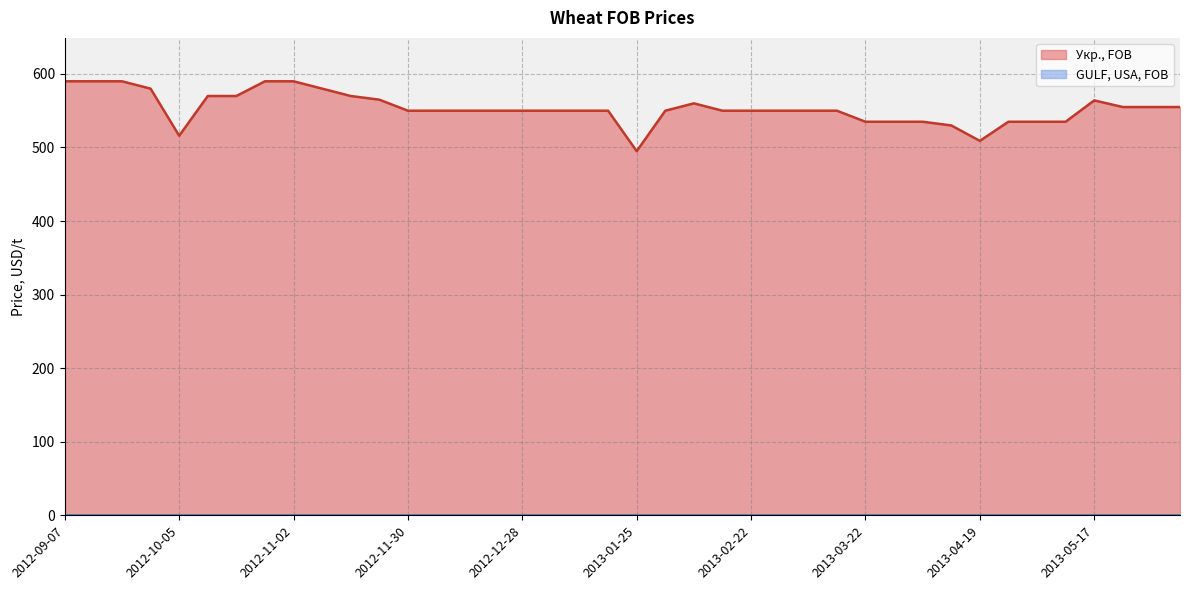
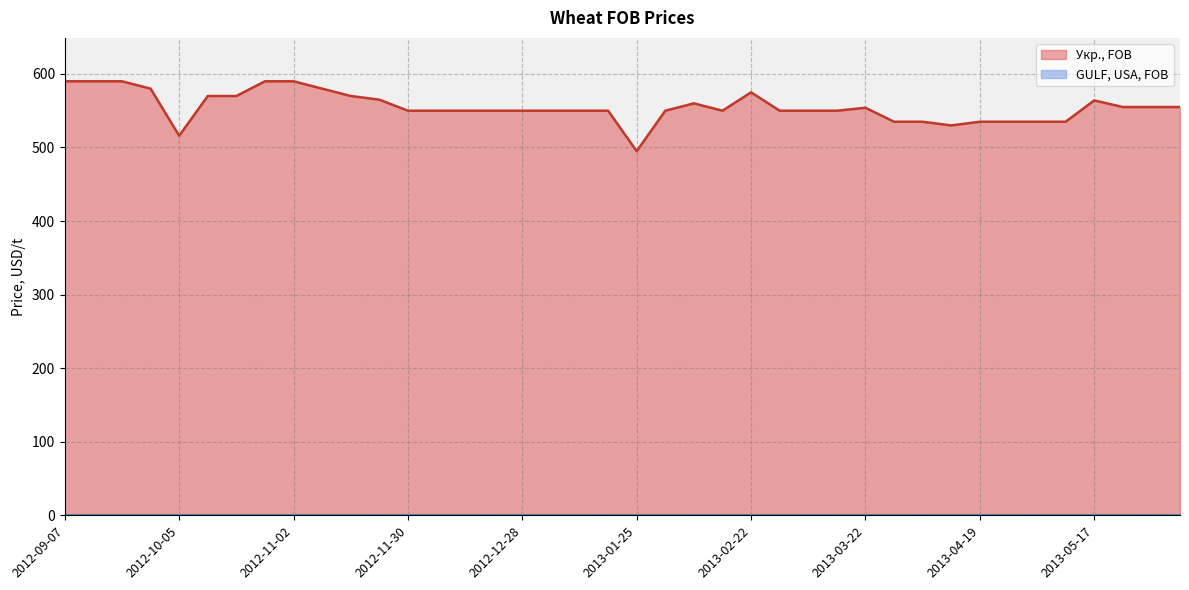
  {
    "Укр., FOB": {
      "2012-09-07": 590,
      "2012-10-05": 520,
      "2012-11-02": 590,
      "2012-11-30": 550,
      "2012-12-28": 550,
      "2013-01-25": 500,
-     "2013-02-22": 550,
-     "2013-03-22": 540,
-     "2013-04-19": 510,
+     "2013-02-22": 580,
+     "2013-03-22": 550,
+     "2013-04-19": 540,
      "2013-05-17": 560
    },
    "GULF, USA, FOB": {
      "2012-09-07": 0,
      "2012-10-05": 0,
      "2012-11-02": 0,
      "2012-11-30": 0,
      "2012-12-28": 0,
      "2013-01-25": 0,
      "2013-02-22": 0,
      "2013-03-22": 0,
      "2013-04-19": 0,
      "2013-05-17": 0
    }
  }
